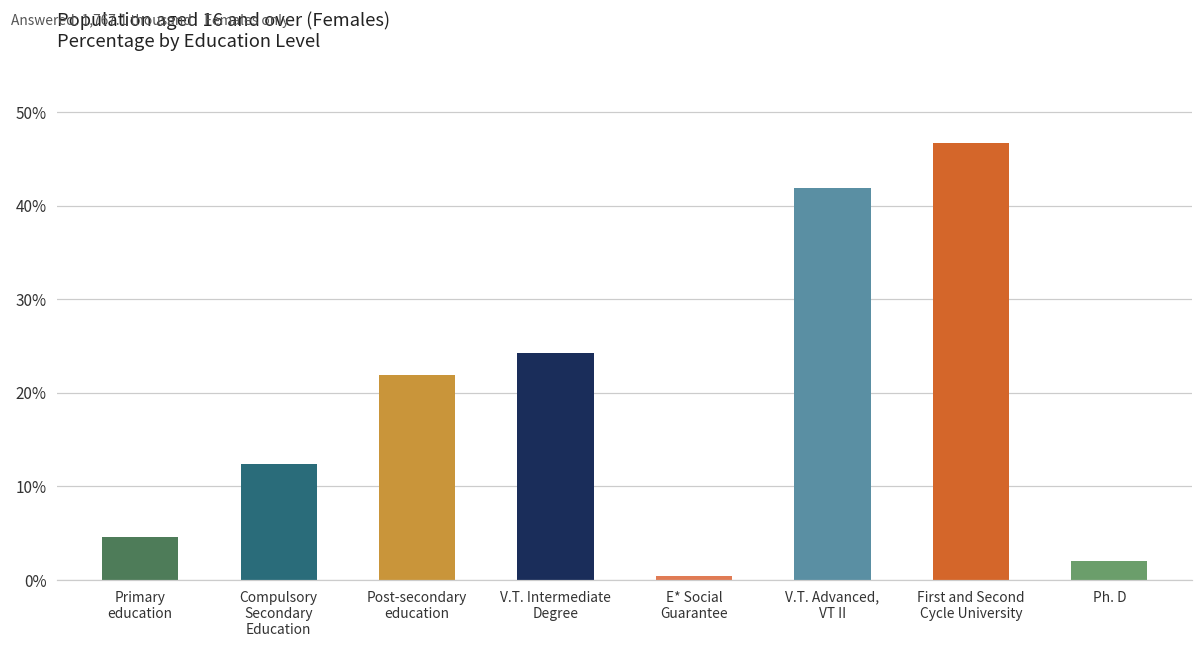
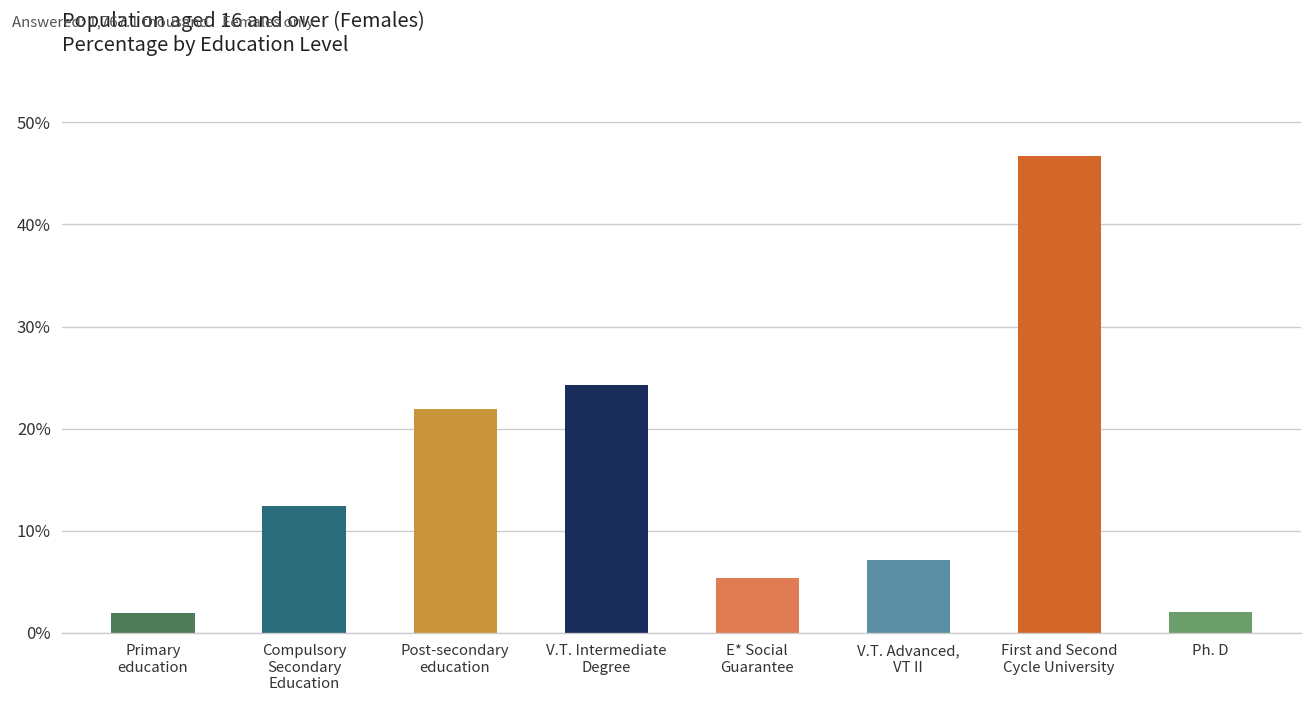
  {
-   "Primary education": "5%",
+   "Primary education": "2%",
    "Compulsory Secondary Education": "12%",
    "Post-secondary education": "22%",
    "V.T. Intermediate Degree": "24%",
-   "E* Social Guarantee": "0%",
-   "V.T. Advanced, VT II": "42%",
+   "E* Social Guarantee": "5%",
+   "V.T. Advanced, VT II": "7%",
    "First and Second Cycle University": "47%",
    "Ph. D": "2%"
  }
